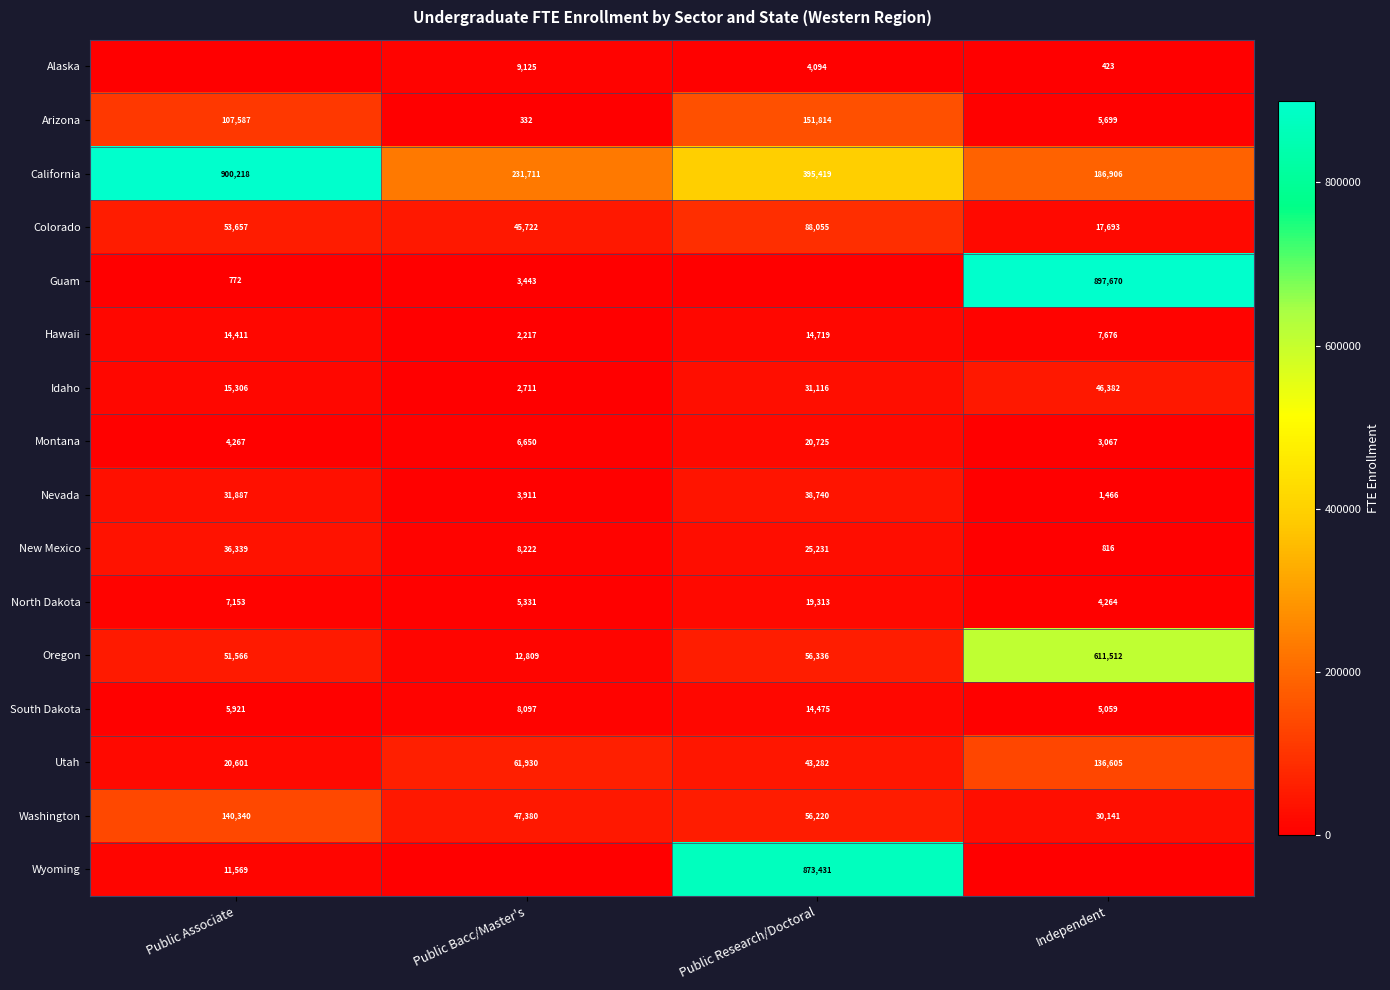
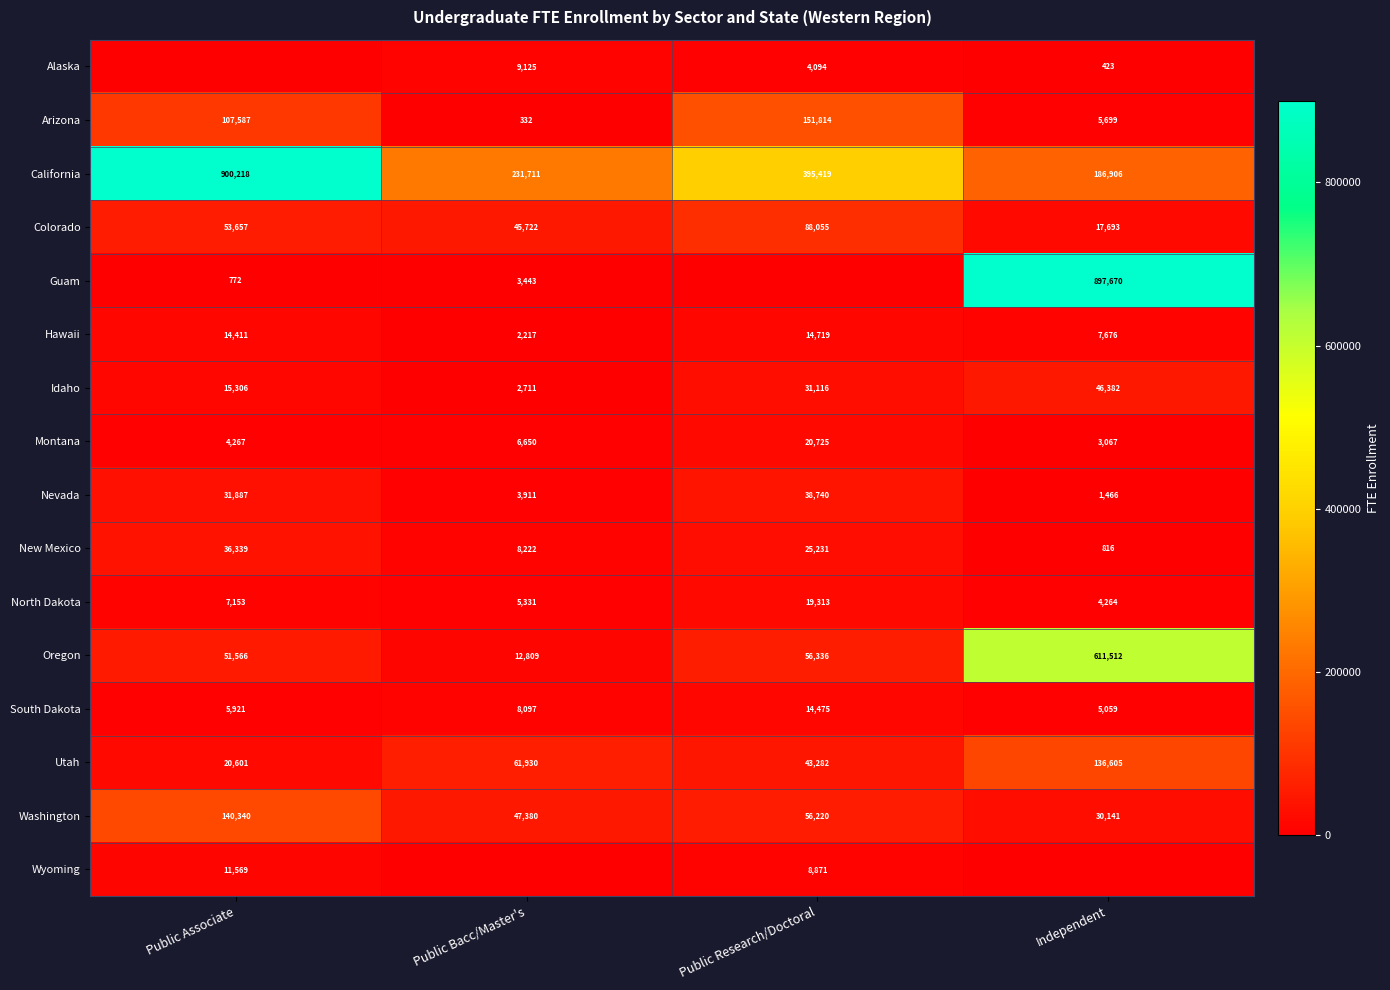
  {
    "Alaska": {
      "Public Bacc/Master's": "9,125",
      "Public Research/Doctoral": "4,094",
      "Independent": "423"
    },
    "Arizona": {
      "Public Associate": "107,587",
      "Public Bacc/Master's": "332",
      "Public Research/Doctoral": "151,814",
      "Independent": "5,699"
    },
    "California": {
      "Public Associate": "900,218",
      "Public Bacc/Master's": "231,711",
      "Public Research/Doctoral": "395,419",
      "Independent": "186,906"
    },
    "Colorado": {
      "Public Associate": "53,657",
      "Public Bacc/Master's": "45,722",
      "Public Research/Doctoral": "88,055",
      "Independent": "17,693"
    },
    "Guam": {
      "Public Associate": "772",
      "Public Bacc/Master's": "3,443",
      "Independent": "897,670"
    },
    "Hawaii": {
      "Public Associate": "14,411",
      "Public Bacc/Master's": "2,217",
      "Public Research/Doctoral": "14,719",
      "Independent": "7,676"
    },
    "Idaho": {
      "Public Associate": "15,306",
      "Public Bacc/Master's": "2,711",
      "Public Research/Doctoral": "31,116",
      "Independent": "46,382"
    },
    "Montana": {
      "Public Associate": "4,267",
      "Public Bacc/Master's": "6,650",
      "Public Research/Doctoral": "20,725",
      "Independent": "3,067"
    },
    "Nevada": {
      "Public Associate": "31,887",
      "Public Bacc/Master's": "3,911",
      "Public Research/Doctoral": "38,740",
      "Independent": "1,466"
    },
    "New Mexico": {
      "Public Associate": "36,339",
      "Public Bacc/Master's": "8,222",
      "Public Research/Doctoral": "25,231",
      "Independent": "816"
    },
    "North Dakota": {
      "Public Associate": "7,153",
      "Public Bacc/Master's": "5,331",
      "Public Research/Doctoral": "19,313",
      "Independent": "4,264"
    },
    "Oregon": {
      "Public Associate": "51,566",
      "Public Bacc/Master's": "12,809",
      "Public Research/Doctoral": "56,336",
      "Independent": "611,512"
    },
    "South Dakota": {
      "Public Associate": "5,921",
      "Public Bacc/Master's": "8,097",
      "Public Research/Doctoral": "14,475",
      "Independent": "5,059"
    },
    "Utah": {
      "Public Associate": "20,601",
      "Public Bacc/Master's": "61,930",
      "Public Research/Doctoral": "43,282",
      "Independent": "136,605"
    },
    "Washington": {
      "Public Associate": "140,340",
      "Public Bacc/Master's": "47,380",
      "Public Research/Doctoral": "56,220",
      "Independent": "30,141"
    },
    "Wyoming": {
      "Public Associate": "11,569",
-     "Public Research/Doctoral": "873,431"
+     "Public Research/Doctoral": "8,871"
    }
  }
